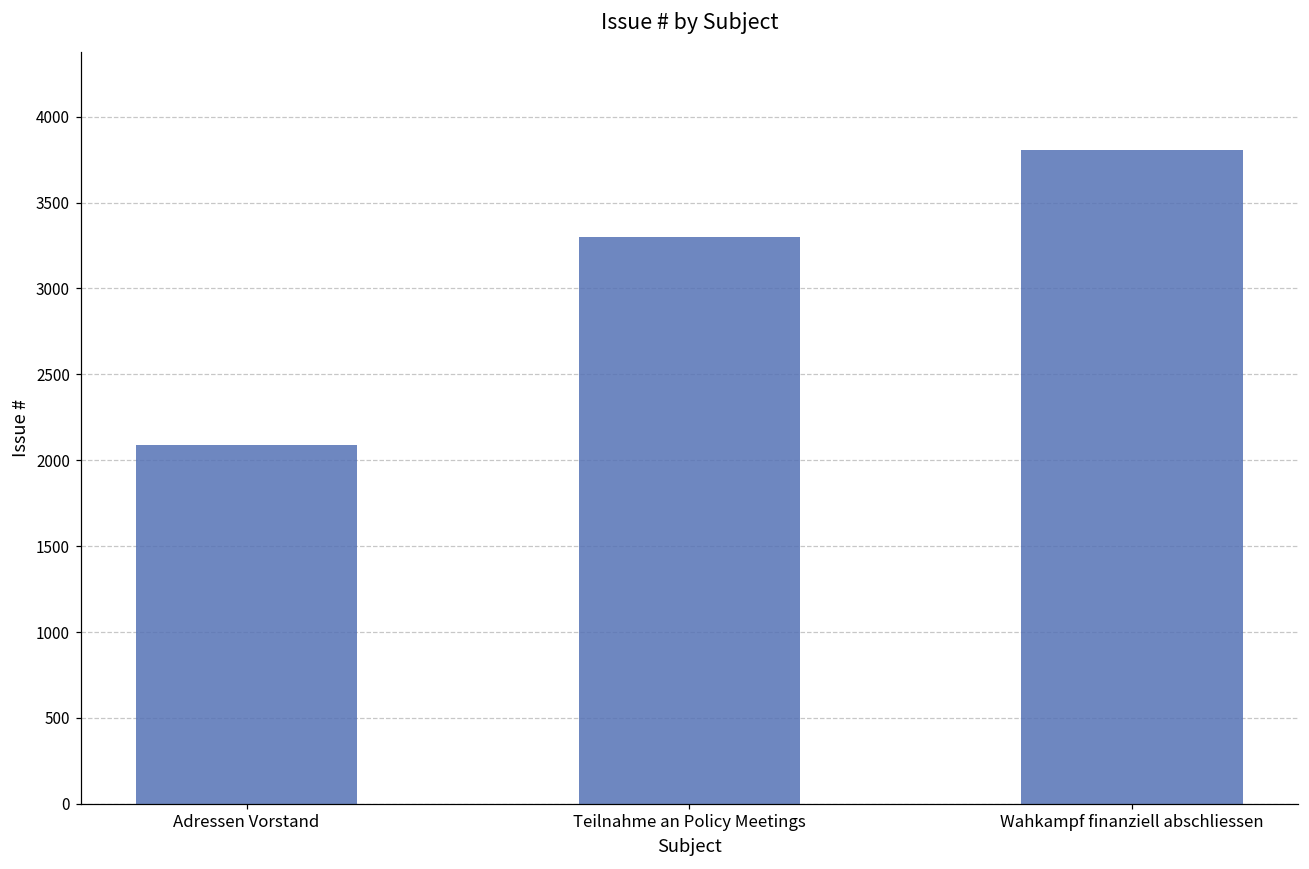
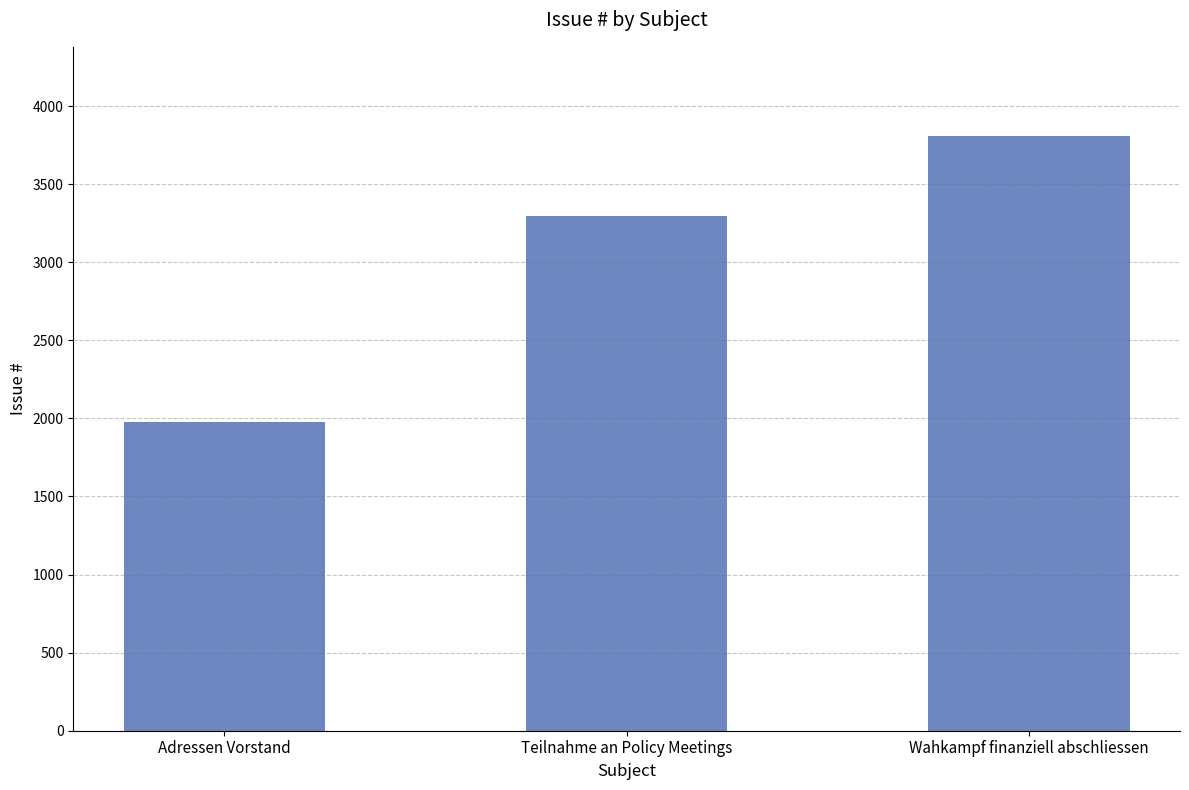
  {
-   "Adressen Vorstand": 2090,
+   "Adressen Vorstand": 1980,
    "Teilnahme an Policy Meetings": 3300,
    "Wahkampf finanziell abschliessen": 3810
  }
